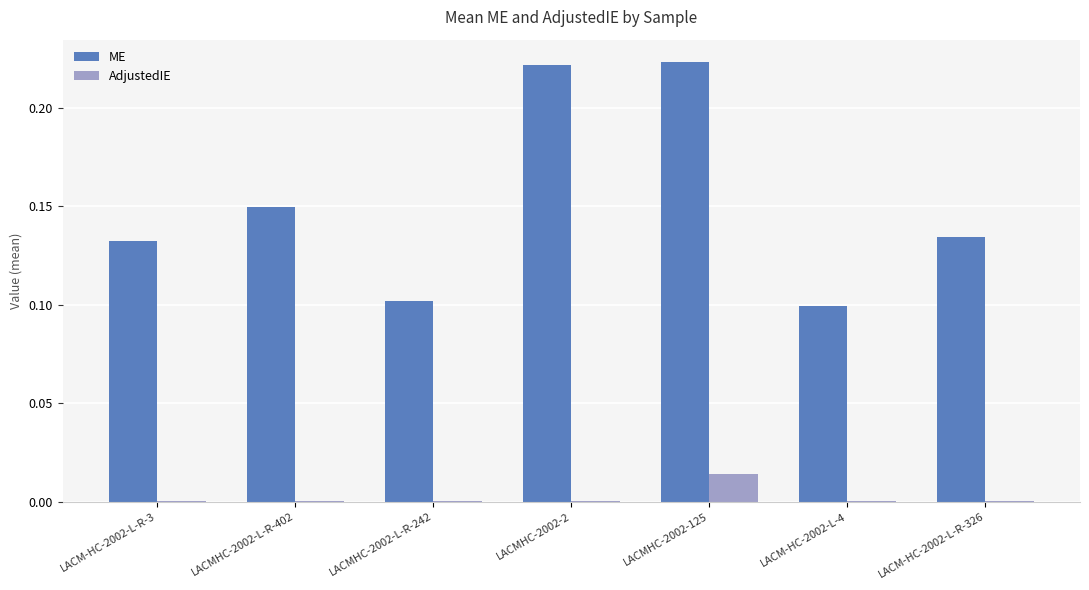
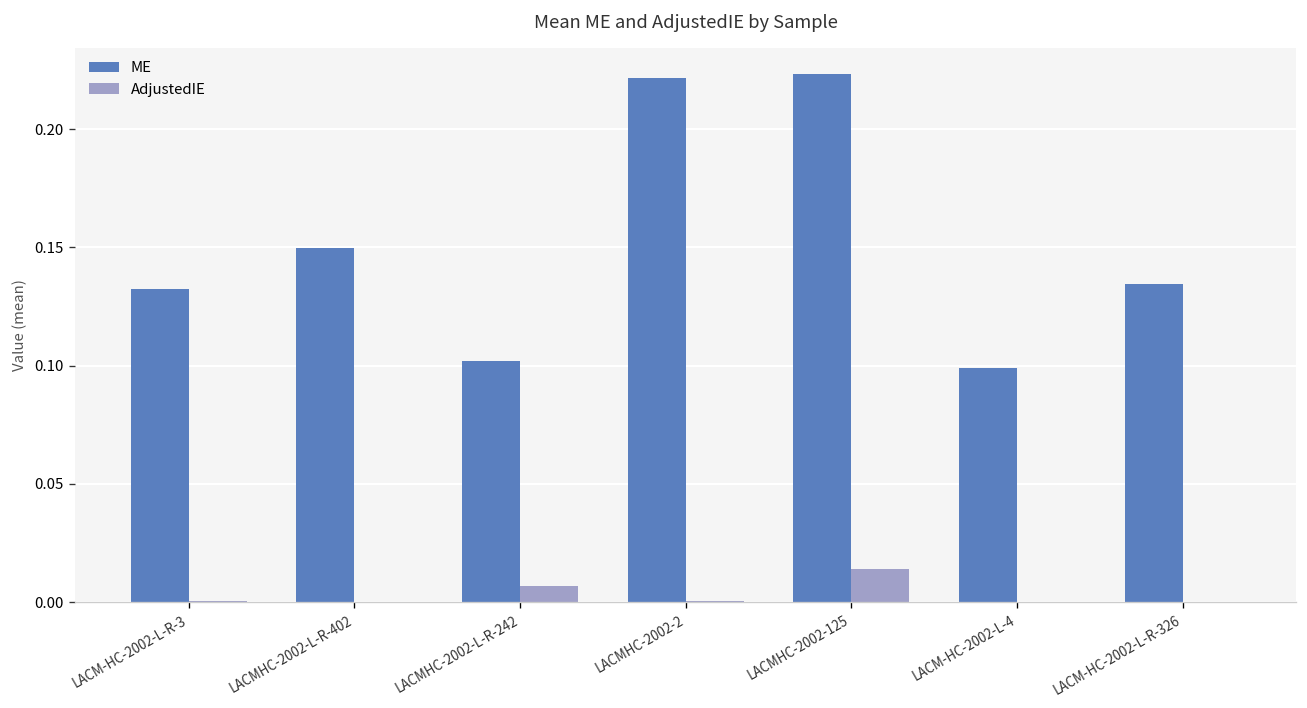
  {
    "ME": {
      "LACM-HC-2002-L-R-3": 0.133,
      "LACMHC-2002-L-R-402": 0.150,
      "LACMHC-2002-L-R-242": 0.102,
      "LACMHC-2002-2": 0.221,
      "LACMHC-2002-125": 0.223,
      "LACM-HC-2002-L-4": 0.099,
      "LACM-HC-2002-L-R-326": 0.134
    },
    "AdjustedIE": {
-     "LACMHC-2002-L-R-242": 0.000,
+     "LACMHC-2002-L-R-242": 0.007,
      "LACMHC-2002-125": 0.014
    }
  }
